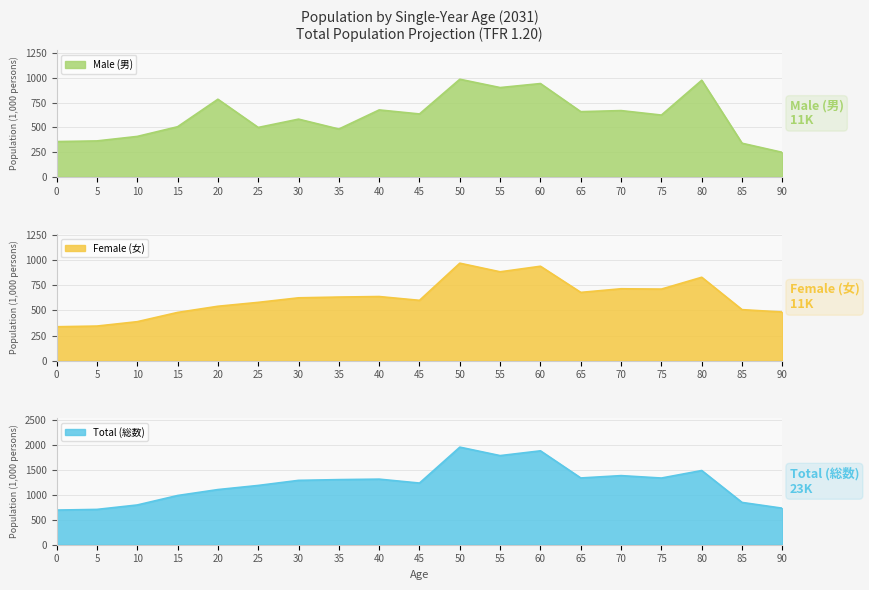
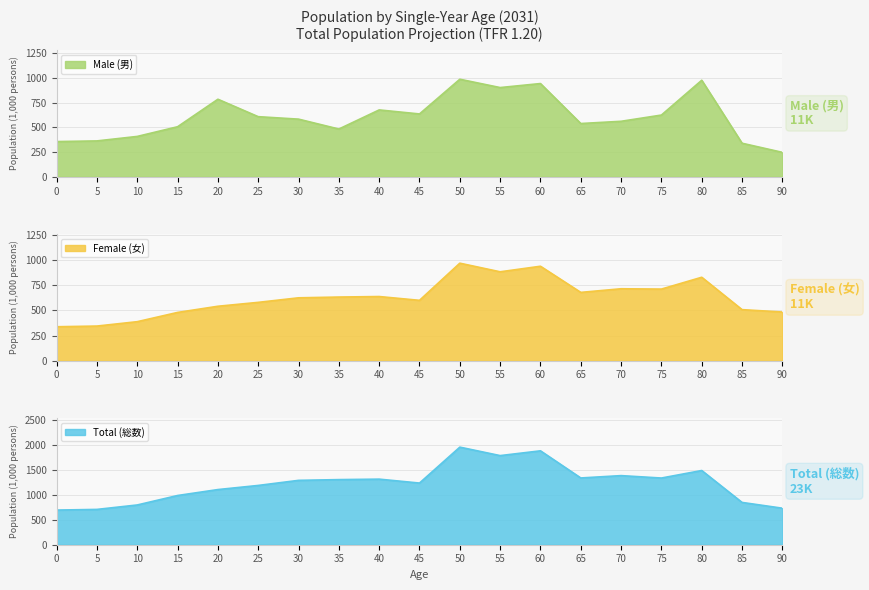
  {
    "Population by Single-Year Age (2031) Total Population Projection (TFR 1.20)": {
      "0": 400,
      "5": 400,
      "10": 400,
      "15": 500,
      "20": 800,
-     "25": 500,
+     "25": 600,
      "30": 600,
      "35": 500,
      "40": 700,
      "45": 600,
      "50": 1000,
      "55": 900,
      "60": 900,
-     "65": 700,
-     "70": 700,
+     "65": 500,
+     "70": 600,
      "75": 600,
      "80": 1000,
      "85": 300,
      "90": 200
    }
  }
